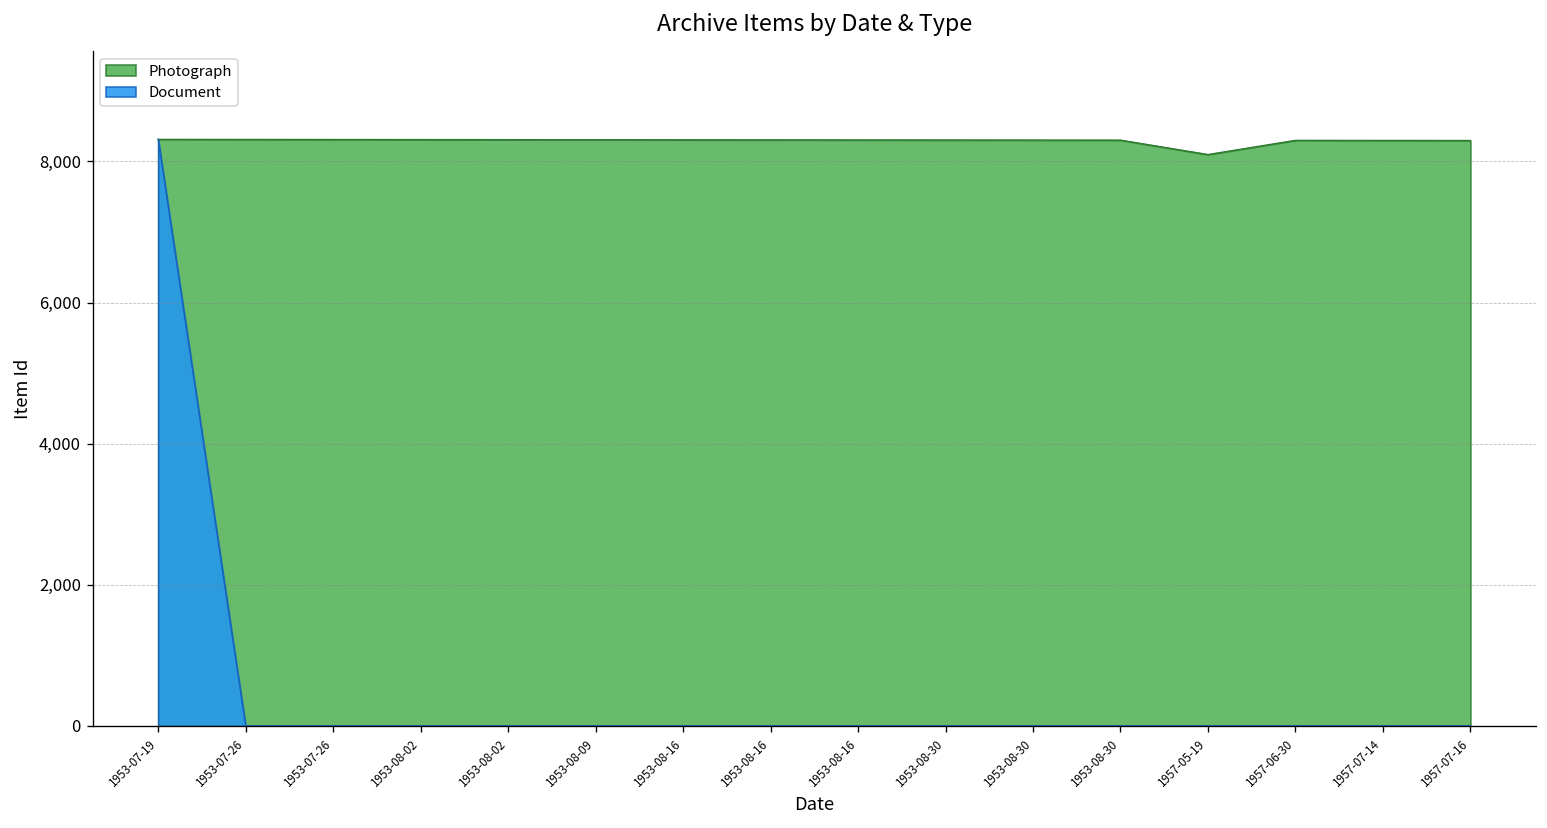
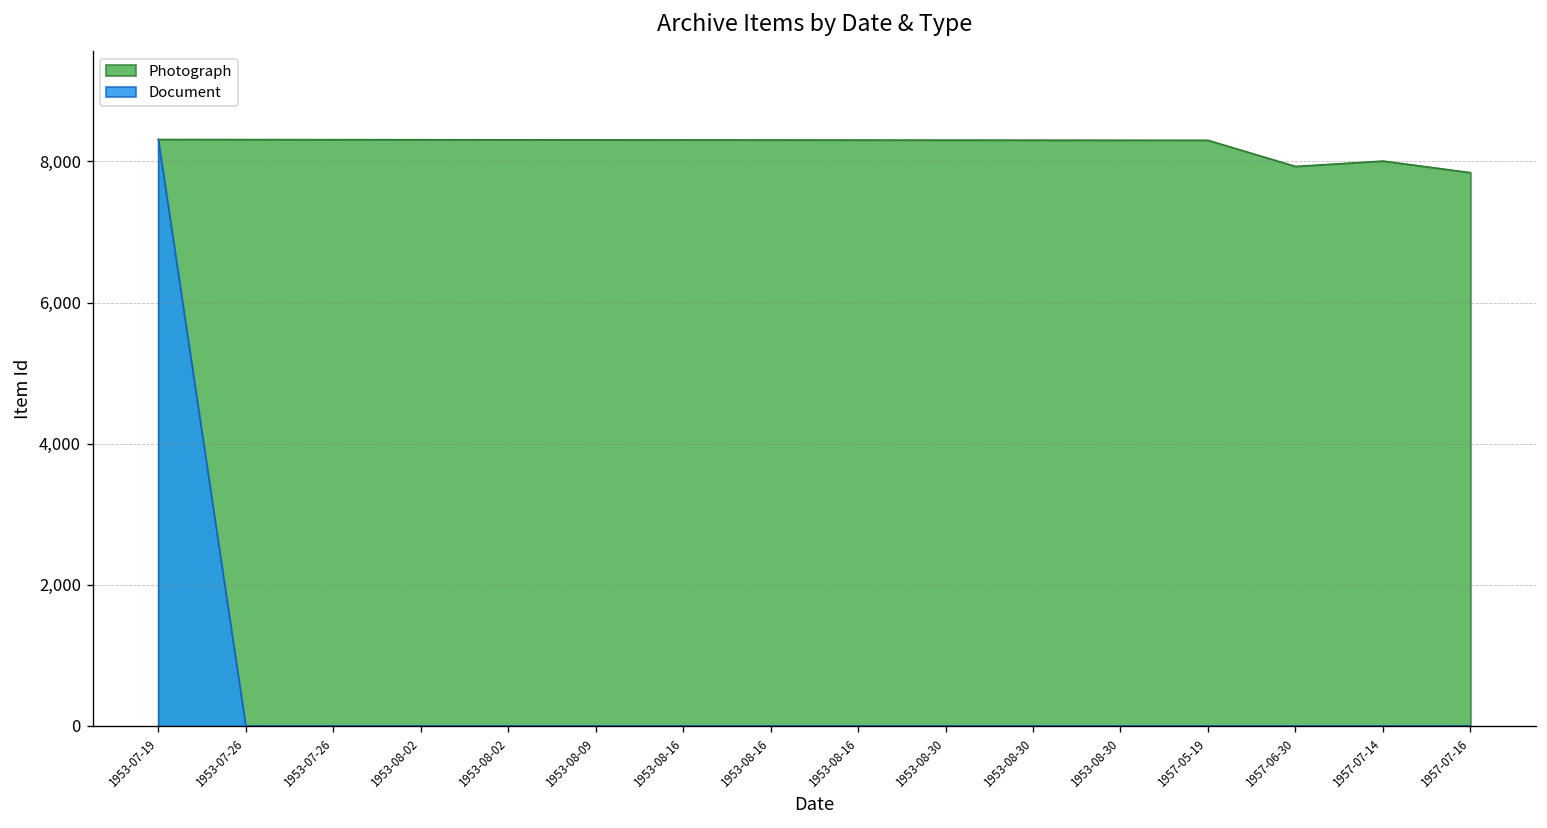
  {
    "Photograph": {
      "1953-08-09": "8,300",
-     "1957-05-19": "8,100",
-     "1957-06-30": "8,300",
-     "1957-07-14": "8,300",
-     "1957-07-16": "8,300"
+     "1957-05-19": "8,300",
+     "1957-06-30": "7,900",
+     "1957-07-14": "8,000",
+     "1957-07-16": "7,800"
    },
    "Document": {
      "1953-08-09": "0",
      "1957-05-19": "0",
      "1957-06-30": "0",
      "1957-07-14": "0",
      "1957-07-16": "0"
    }
  }
